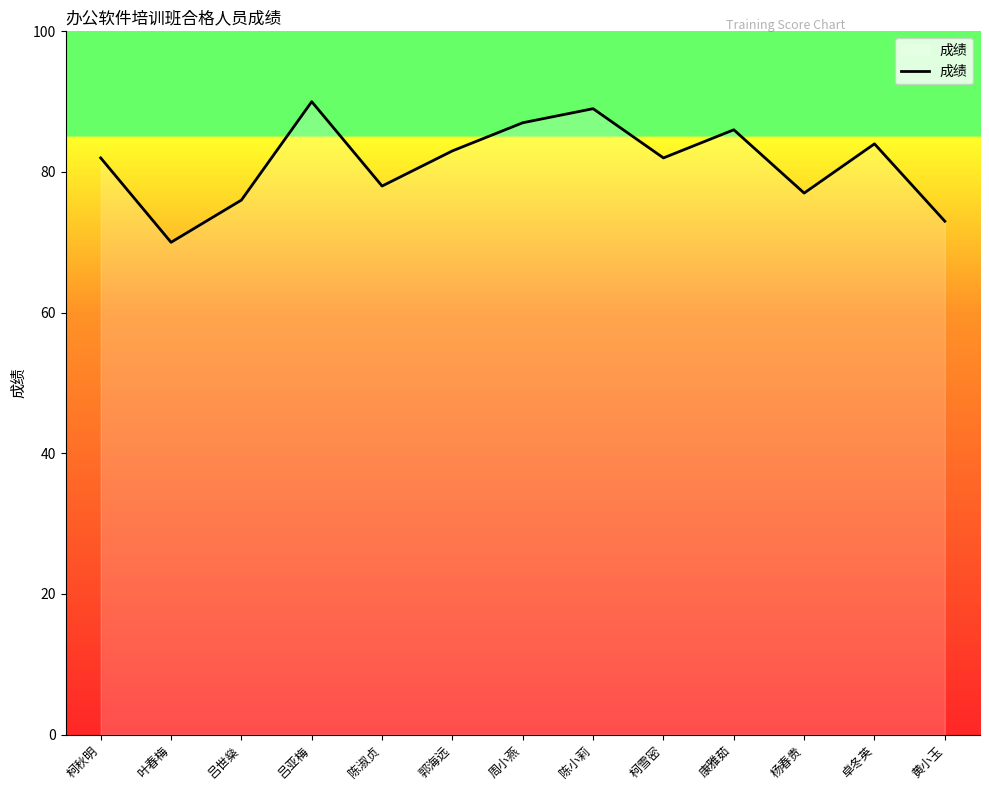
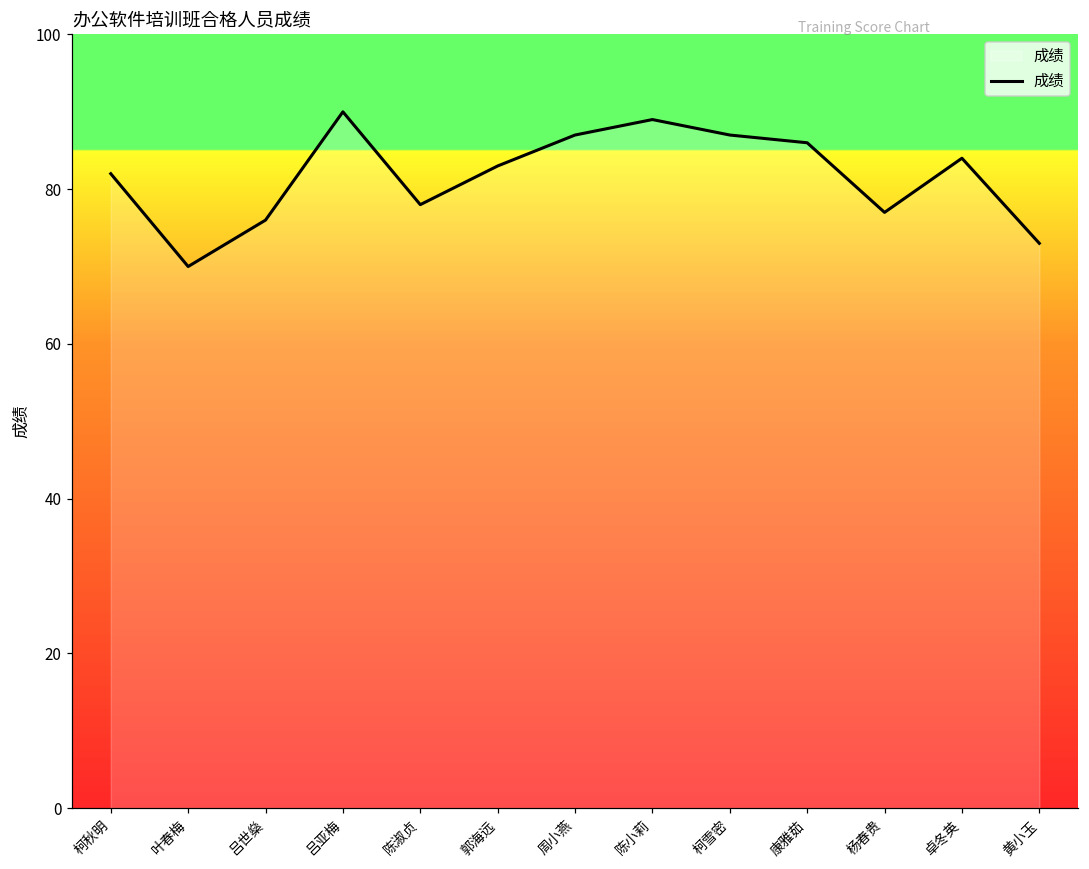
  {
    "柯秋明": 82,
    "叶春梅": 70,
    "吕世燊": 76,
    "吕亚梅": 90,
    "陈淑贞": 78,
    "郭海远": 83,
    "周小燕": 87,
    "陈小莉": 89,
-   "柯雪密": 82,
+   "柯雪密": 87,
    "康雅茹": 86,
    "杨春贵": 77,
    "卓冬英": 84,
    "黄小玉": 73
  }
